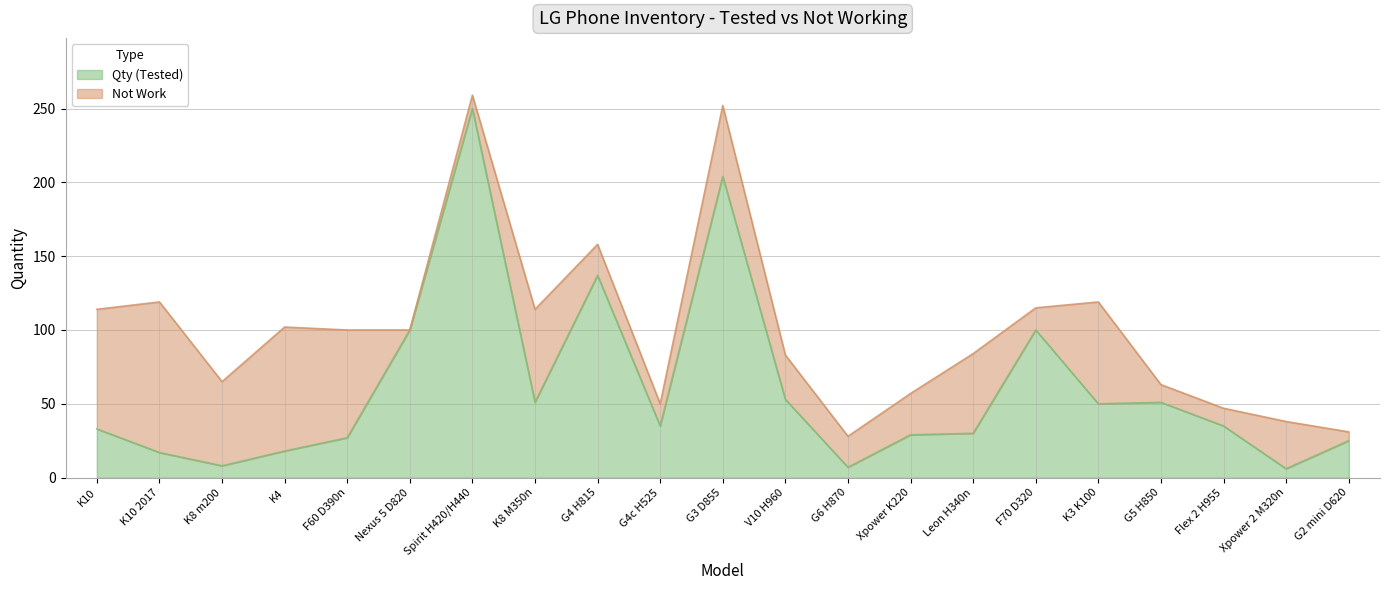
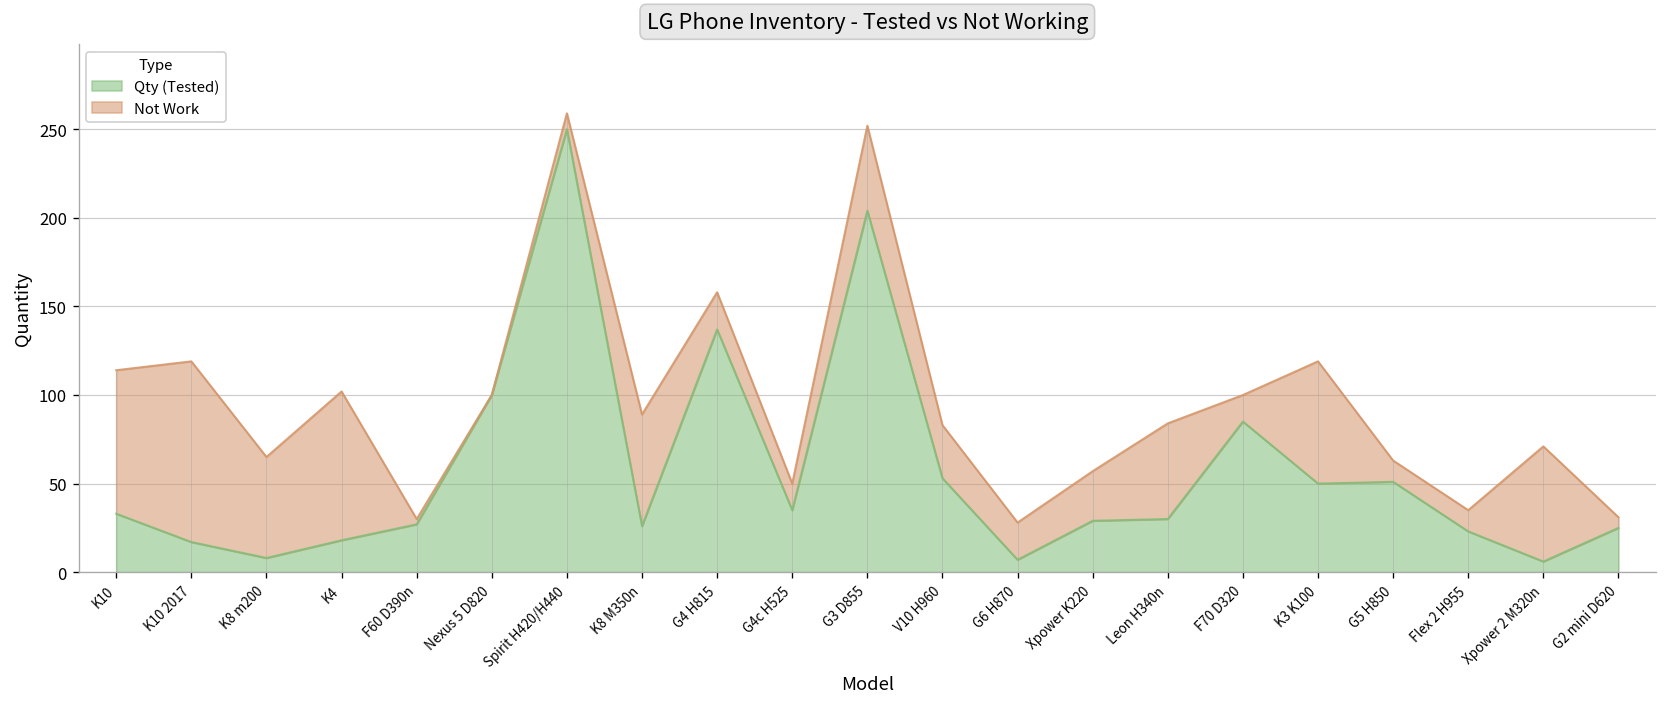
  {
    "Qty (Tested)": {
      "K10": 33,
      "K10 2017": 17,
      "K8 m200": 8,
      "K4": 18,
      "F60 D390n": 27,
      "Spirit H420/H440": 250,
-     "K8 M350n": 51,
+     "K8 M350n": 26,
      "G4 H815": 137,
      "G4c H525": 35,
      "G3 D855": 204,
      "V10 H960": 53,
      "G6 H870": 7,
      "Xpower K220": 29,
      "Leon H340n": 30,
-     "F70 D320": 100,
+     "F70 D320": 85,
      "K3 K100": 50,
      "G5 H850": 51,
-     "Flex 2 H955": 35,
+     "Flex 2 H955": 23,
      "Xpower 2 M320n": 6,
      "G2 mini D620": 25
    },
    "Not Work": {
-     "F60 D390n": 73,
-     "Xpower 2 M320n": 32
+     "F60 D390n": 3,
+     "Xpower 2 M320n": 65
    }
  }
